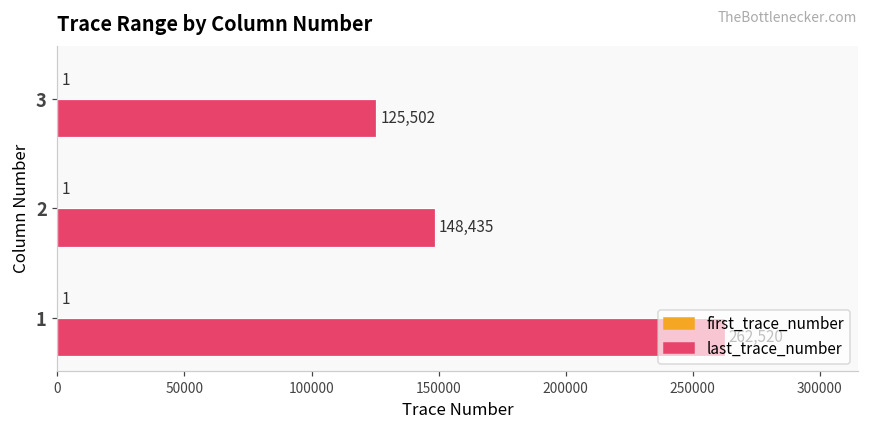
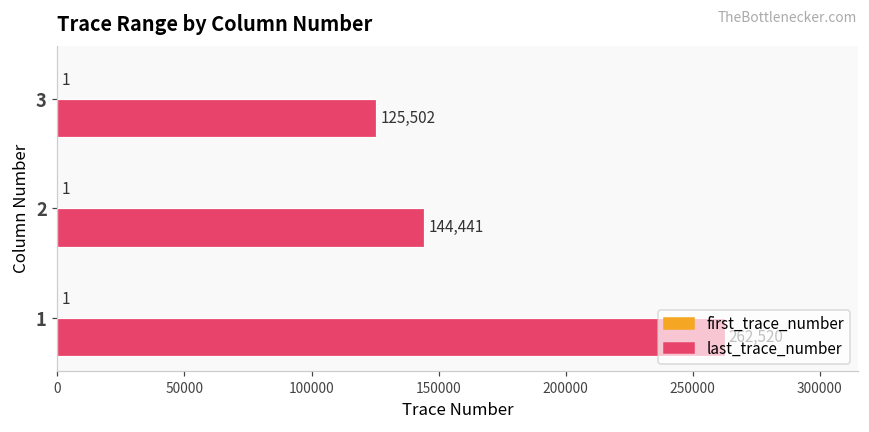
  {
    "first_trace_number": {
      "3": "1",
      "2": "1",
      "1": "1"
    },
    "last_trace_number": {
      "3": "125,502",
-     "2": "148,435"
+     "2": "144,441"
    }
  }
